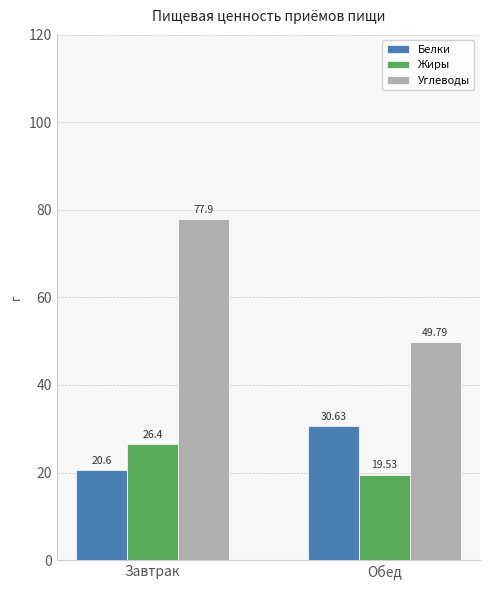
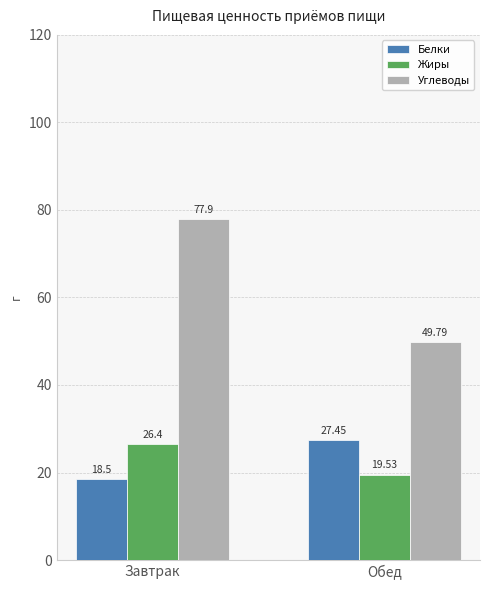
  {
    "Белки": {
-     "Завтрак": 20.6,
-     "Обед": 30.63
+     "Завтрак": 18.5,
+     "Обед": 27.45
    },
    "Жиры": {
      "Завтрак": 26.4,
      "Обед": 19.53
    },
    "Углеводы": {
      "Завтрак": 77.9,
      "Обед": 49.79
    }
  }
